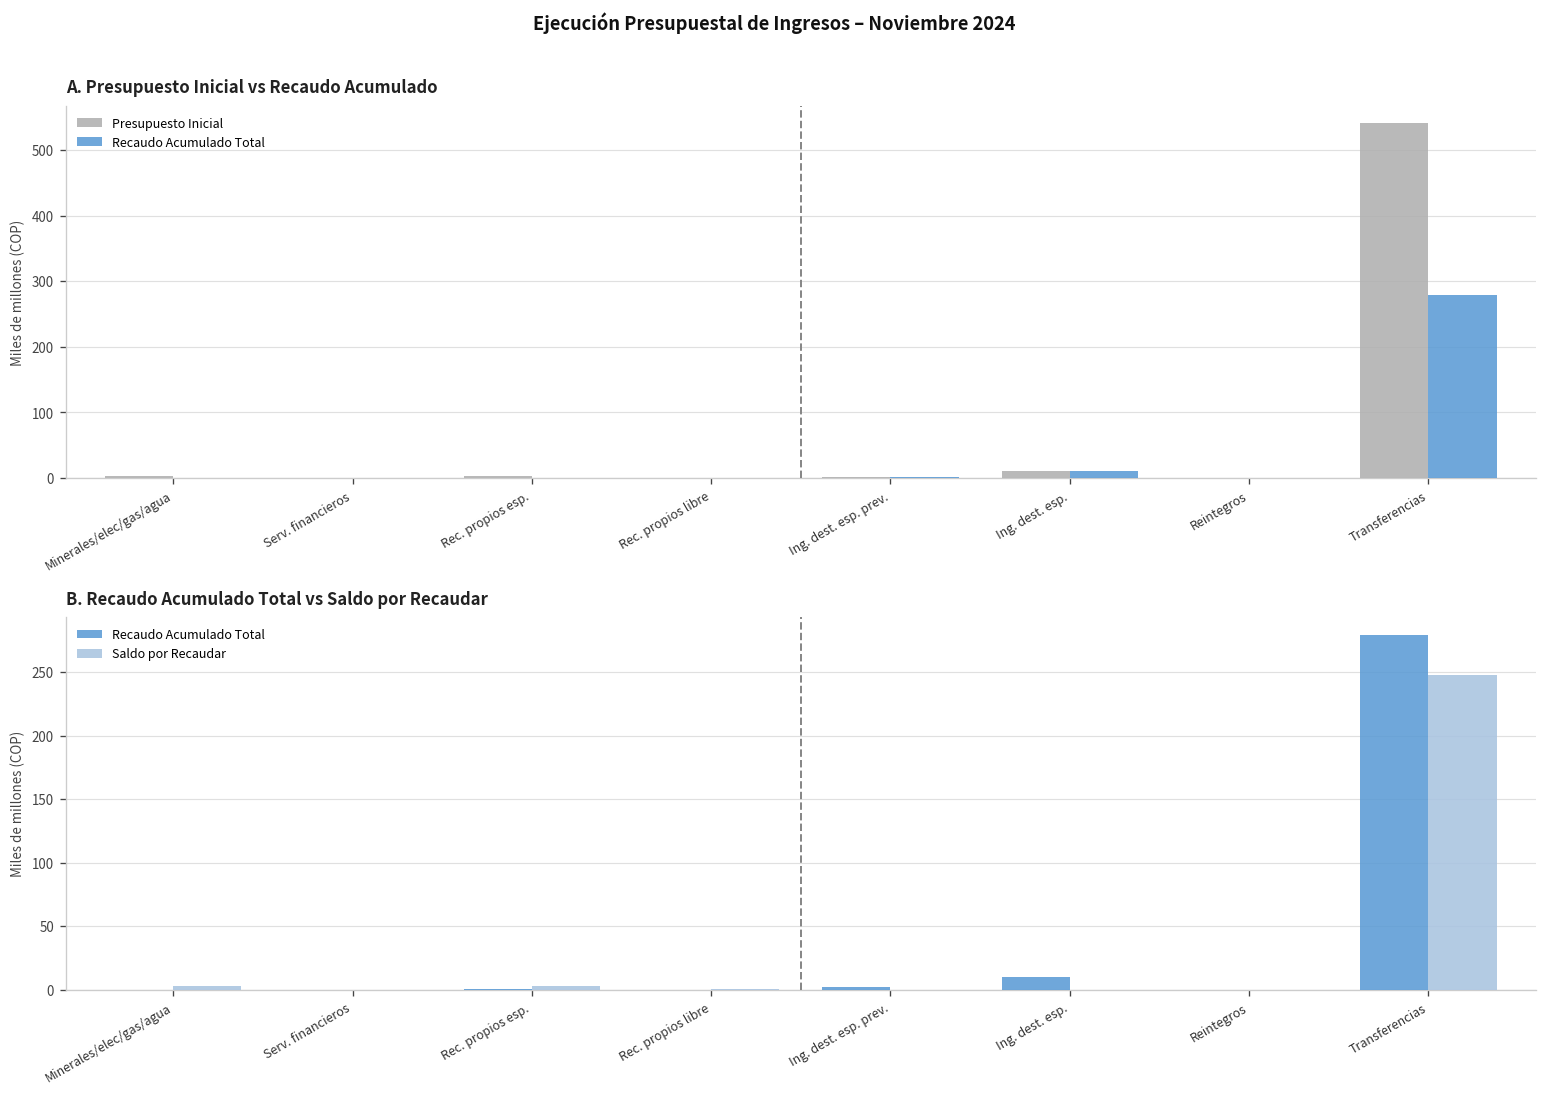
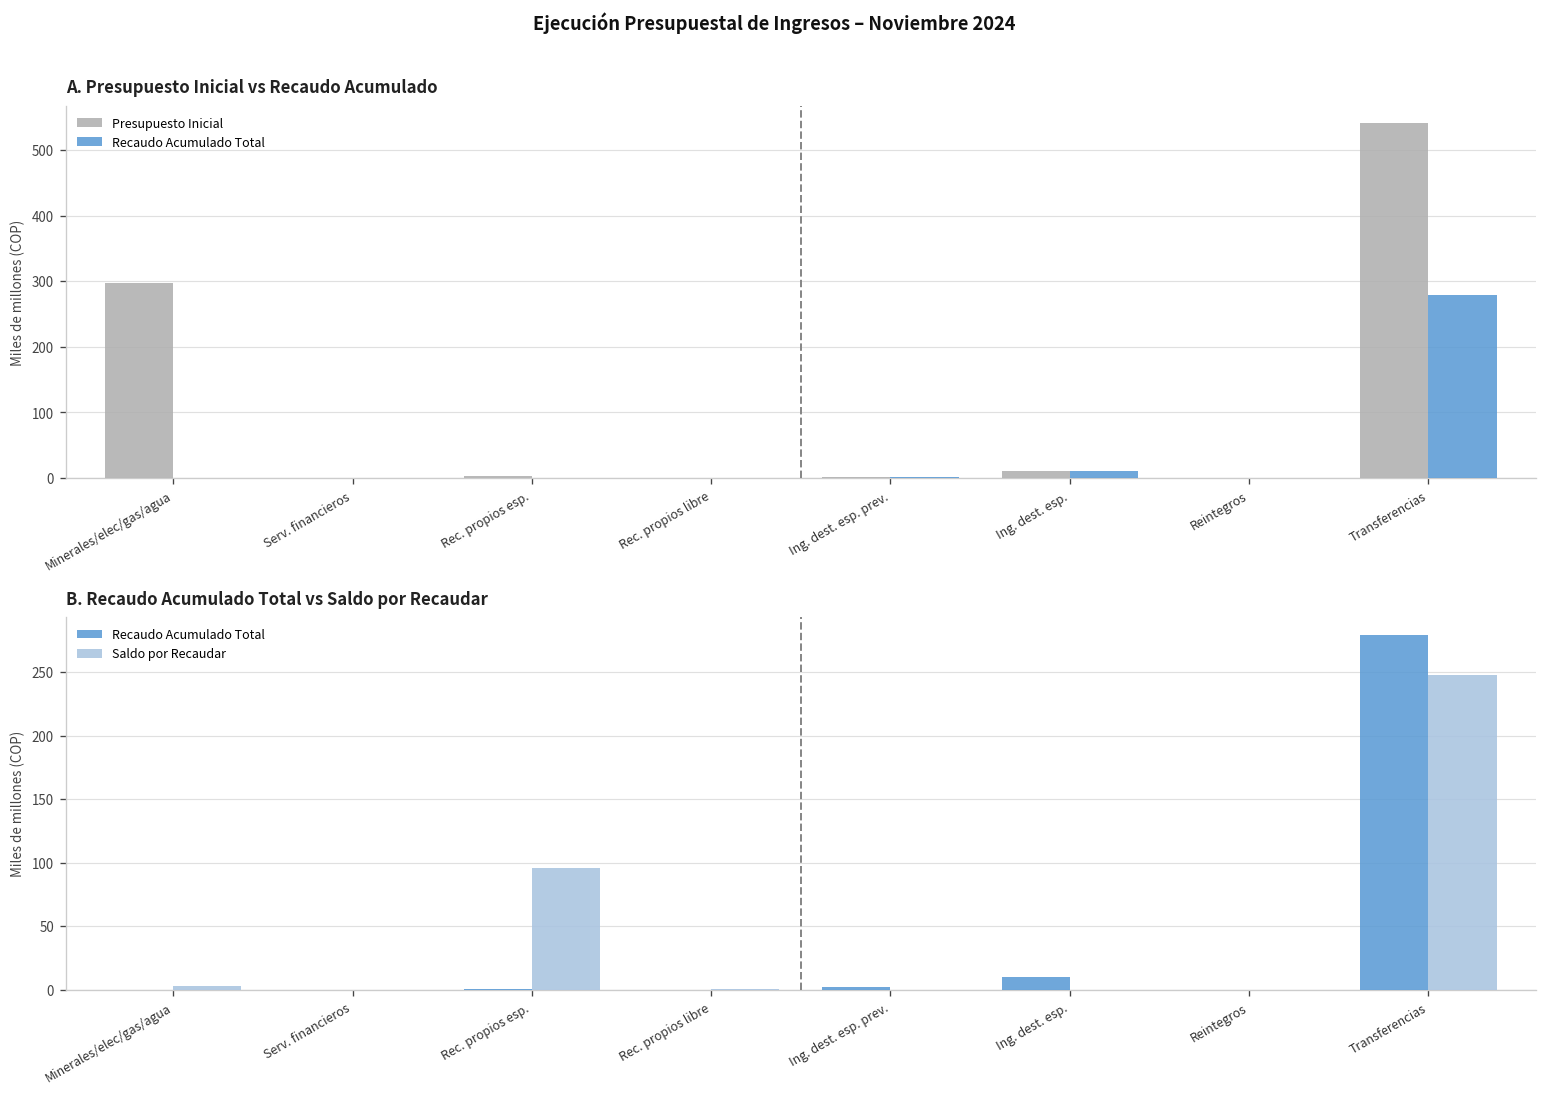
  {
    "A. Presupuesto Inicial vs Recaudo Acumulado": {
      "Presupuesto Inicial": {
-       "Minerales/elec/gas/agua": 0,
+       "Minerales/elec/gas/agua": 300,
        "Ing. dest. esp.": 10,
        "Reintegros": 0,
        "Transferencias": 540
      },
      "Recaudo Acumulado Total": {
        "Ing. dest. esp.": 10,
        "Transferencias": 280
      }
    },
    "B. Recaudo Acumulado Total vs Saldo por Recaudar": {
      "Recaudo Acumulado Total": {
        "Ing. dest. esp. prev.": 2,
        "Ing. dest. esp.": 10,
        "Transferencias": 279
      },
      "Saldo por Recaudar": {
        "Minerales/elec/gas/agua": 3,
-       "Rec. propios esp.": 3,
+       "Rec. propios esp.": 95,
        "Ing. dest. esp. prev.": 0,
        "Ing. dest. esp.": 0,
        "Transferencias": 248
      }
    }
  }
